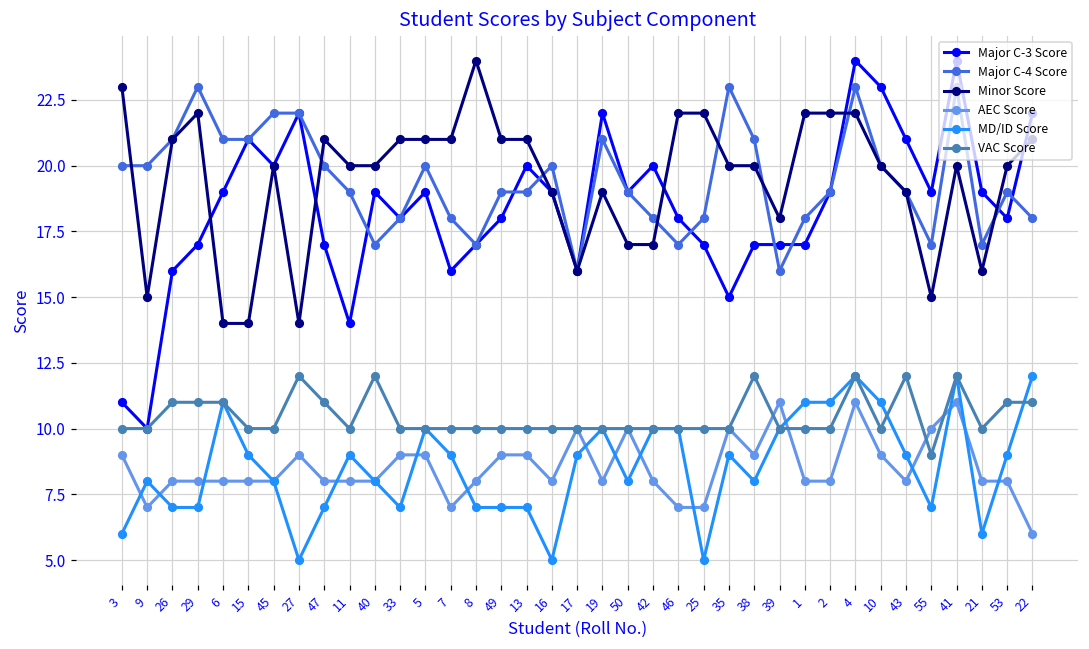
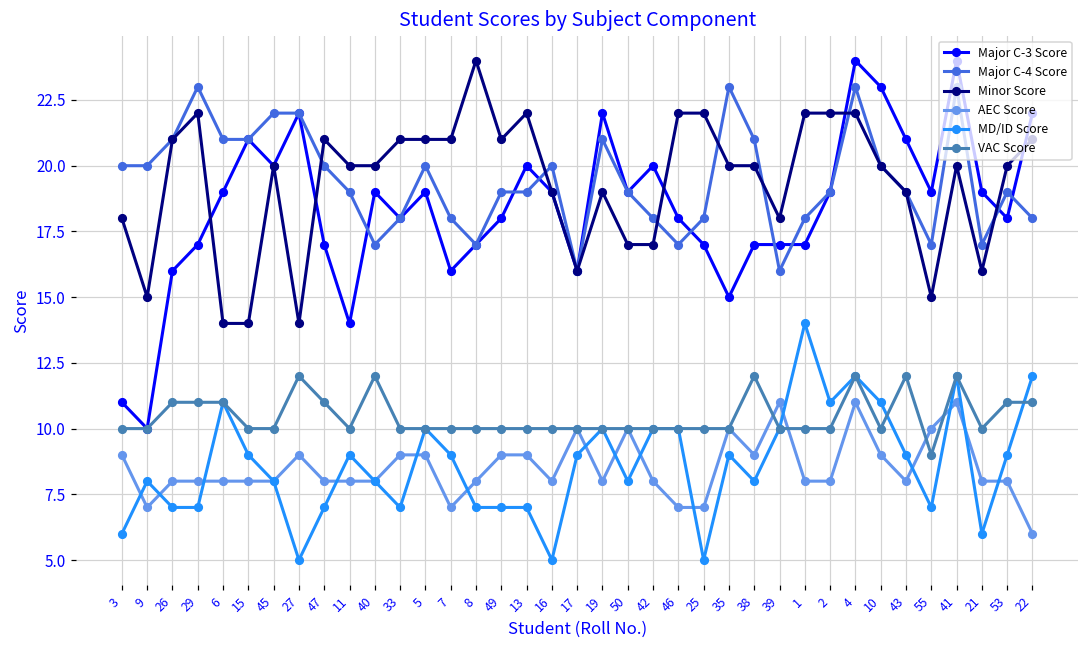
  {
    "Major C-3 Score": {
      "3": 11,
      "26": 16,
      "29": 17,
      "6": 19,
      "47": 17,
      "11": 14,
      "40": 19,
      "5": 19,
      "7": 16,
      "49": 18,
      "13": 20,
      "19": 22,
      "42": 20,
      "46": 18,
      "25": 17,
      "35": 15,
      "38": 17,
      "39": 17,
      "1": 17,
      "4": 24,
      "10": 23,
      "43": 21,
      "55": 19,
      "21": 19,
      "53": 18
    },
    "Minor Score": {
-     "3": 23,
+     "3": 18,
      "9": 15,
      "29": 22,
      "6": 14,
      "15": 14,
      "27": 14,
      "47": 21,
      "11": 20,
      "40": 20,
      "33": 21,
      "5": 21,
      "7": 21,
      "8": 24,
      "49": 21,
-     "13": 21,
+     "13": 22,
      "19": 19,
      "50": 17,
      "42": 17,
      "46": 22,
      "25": 22,
      "35": 20,
      "38": 20,
      "39": 18,
      "1": 22,
      "2": 22,
      "4": 22,
      "55": 15,
      "41": 20,
      "21": 16,
      "53": 20
    },
    "MD/ID Score": {
      "3": 6,
      "9": 8,
      "26": 7,
      "29": 7,
      "15": 9,
      "27": 5,
      "47": 7,
      "11": 9,
      "33": 7,
      "7": 9,
      "8": 7,
      "49": 7,
      "13": 7,
      "16": 5,
      "17": 9,
      "50": 8,
      "25": 5,
      "35": 9,
      "38": 8,
-     "1": 11,
+     "1": 14,
      "2": 11,
      "10": 11,
      "43": 9,
      "55": 7,
      "21": 6,
      "53": 9,
      "22": 12
    }
  }
